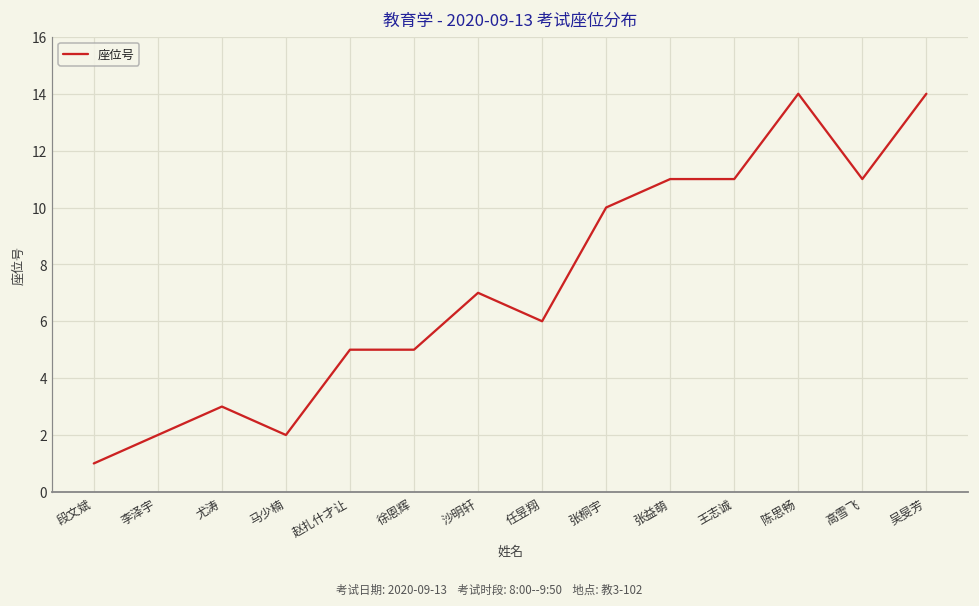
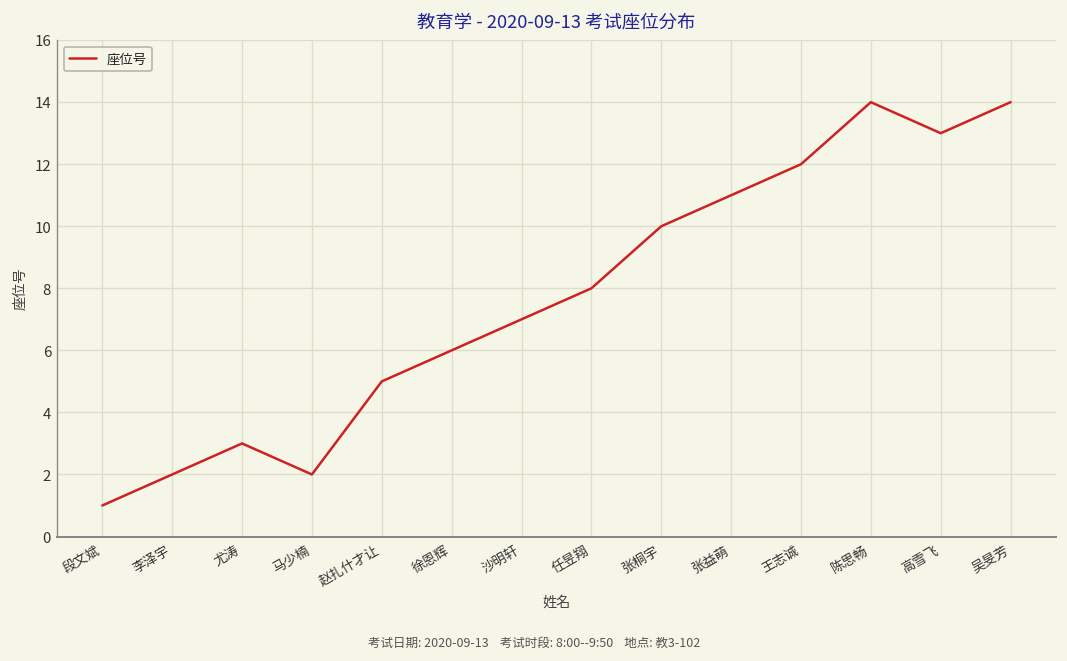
  {
    "段文斌": 1,
    "李泽宇": 2,
    "尤涛": 3,
    "马少楠": 2,
    "赵扎什才让": 5,
-   "徐恩辉": 5,
+   "徐恩辉": 6,
    "沙明轩": 7,
-   "任昱翔": 6,
+   "任昱翔": 8,
    "张桐宇": 10,
    "张益萌": 11,
-   "王志诚": 11,
+   "王志诚": 12,
    "陈思畅": 14,
-   "高雪飞": 11,
+   "高雪飞": 13,
    "吴旻芳": 14
  }
